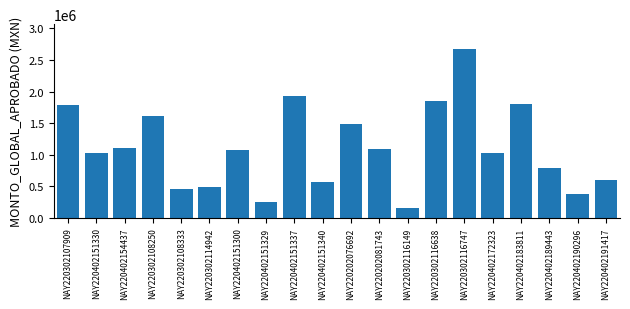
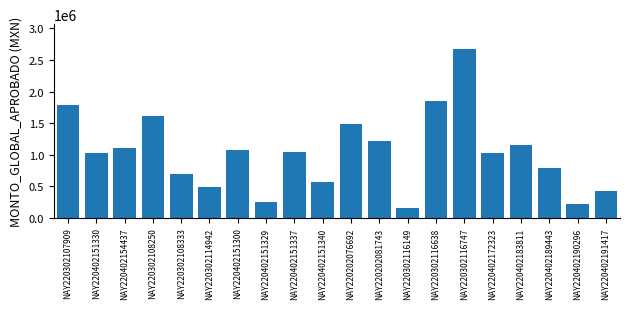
  {
    "NAY220302107909": 1800000,
    "NAY220402151330": 1000000,
    "NAY220402154437": 1100000,
    "NAY220302108250": 1600000,
-   "NAY220302108333": 500000,
+   "NAY220302108333": 700000,
    "NAY220302114942": 500000,
    "NAY220402151300": 1100000,
    "NAY220402151329": 200000,
-   "NAY220402151337": 1900000,
+   "NAY220402151337": 1000000,
    "NAY220402151340": 600000,
    "NAY220202076692": 1500000,
-   "NAY220202081743": 1100000,
+   "NAY220202081743": 1200000,
    "NAY220302116149": 200000,
    "NAY220302116638": 1900000,
    "NAY220302116747": 2700000,
    "NAY220402172323": 1000000,
-   "NAY220402183811": 1800000,
+   "NAY220402183811": 1100000,
    "NAY220402189443": 800000,
-   "NAY220402190296": 400000,
-   "NAY220402191417": 600000
+   "NAY220402190296": 200000,
+   "NAY220402191417": 400000
  }
